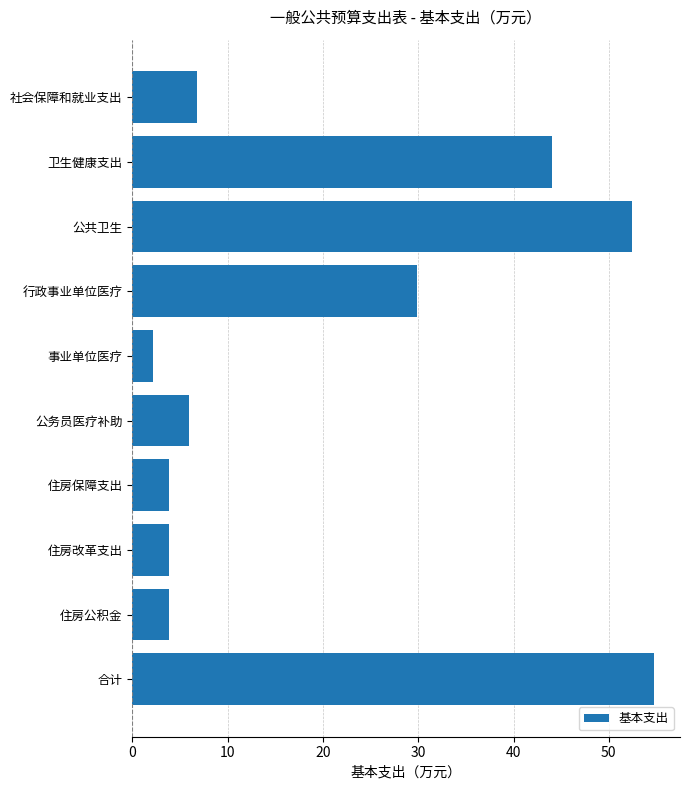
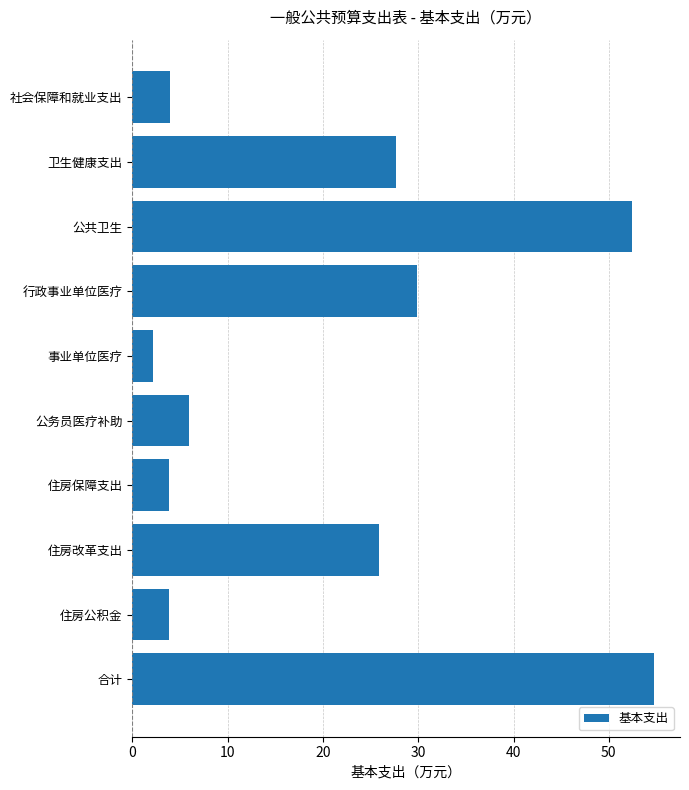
  {
-   "社会保障和就业支出": 7,
-   "卫生健康支出": 44,
+   "社会保障和就业支出": 4,
+   "卫生健康支出": 28,
    "公共卫生": 52,
    "行政事业单位医疗": 30,
    "事业单位医疗": 2,
    "公务员医疗补助": 6,
    "住房保障支出": 4,
-   "住房改革支出": 4,
+   "住房改革支出": 26,
    "住房公积金": 4,
    "合计": 55
  }
